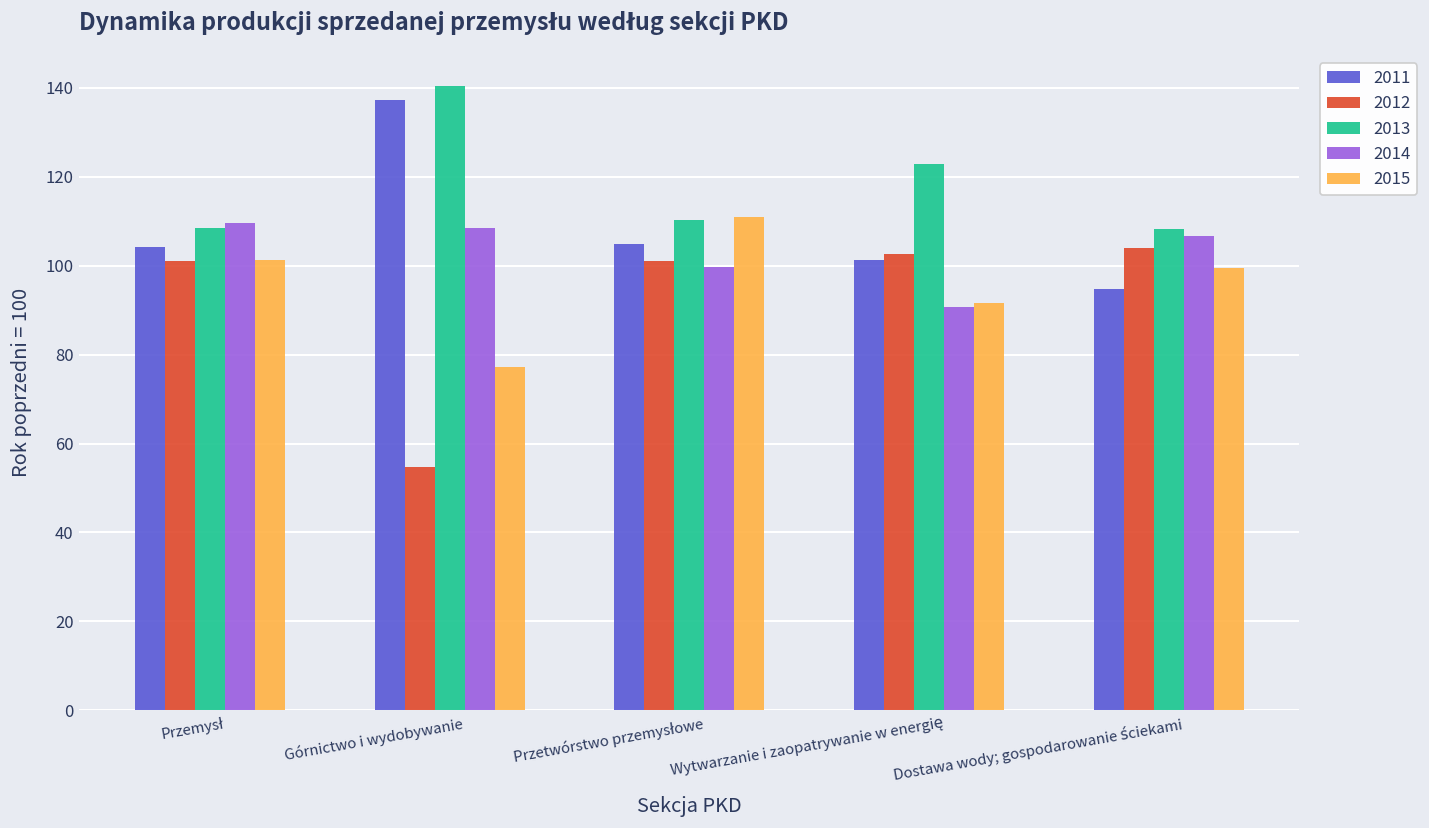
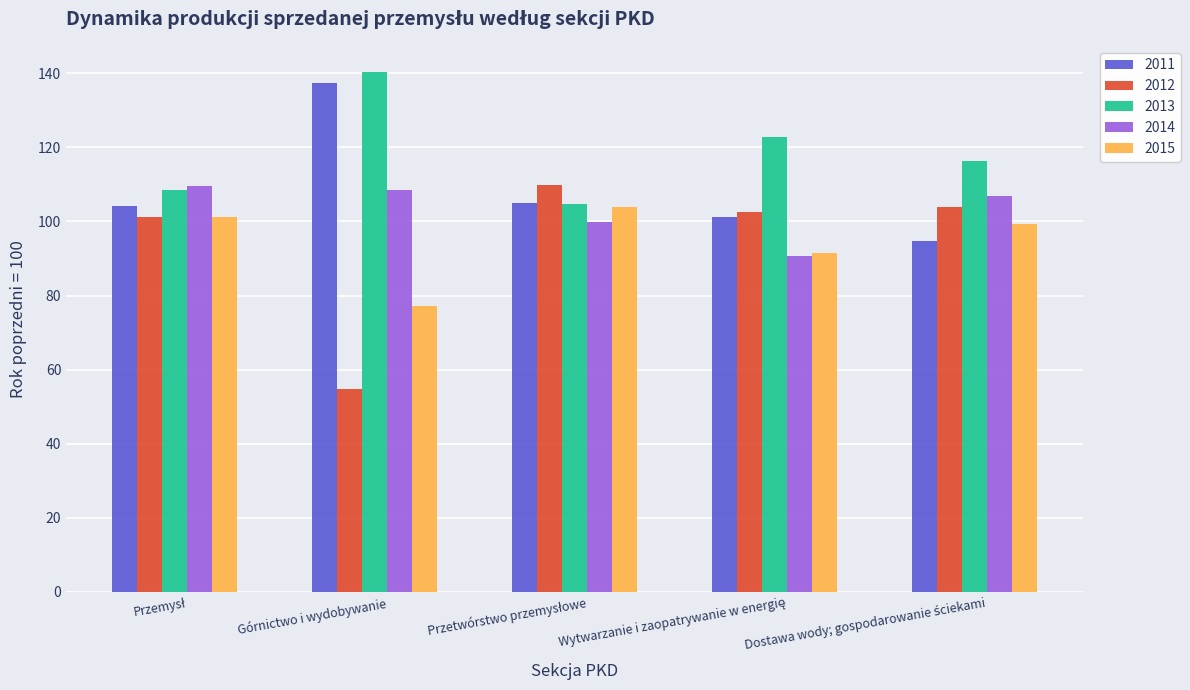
  {
    "2011": {
      "Przemysł": 104,
      "Górnictwo i wydobywanie": 137,
      "Przetwórstwo przemysłowe": 105,
      "Wytwarzanie i zaopatrywanie w energię": 101,
      "Dostawa wody; gospodarowanie ściekami": 95
    },
    "2012": {
      "Przemysł": 101,
      "Górnictwo i wydobywanie": 55,
-     "Przetwórstwo przemysłowe": 101,
+     "Przetwórstwo przemysłowe": 110,
      "Wytwarzanie i zaopatrywanie w energię": 103,
      "Dostawa wody; gospodarowanie ściekami": 104
    },
    "2013": {
      "Przemysł": 108,
      "Górnictwo i wydobywanie": 140,
-     "Przetwórstwo przemysłowe": 110,
+     "Przetwórstwo przemysłowe": 105,
      "Wytwarzanie i zaopatrywanie w energię": 123,
-     "Dostawa wody; gospodarowanie ściekami": 108
+     "Dostawa wody; gospodarowanie ściekami": 116
    },
    "2014": {
      "Przemysł": 110,
      "Górnictwo i wydobywanie": 109,
      "Przetwórstwo przemysłowe": 100,
      "Wytwarzanie i zaopatrywanie w energię": 91,
      "Dostawa wody; gospodarowanie ściekami": 107
    },
    "2015": {
      "Przemysł": 101,
      "Górnictwo i wydobywanie": 77,
-     "Przetwórstwo przemysłowe": 111,
+     "Przetwórstwo przemysłowe": 104,
      "Wytwarzanie i zaopatrywanie w energię": 92,
      "Dostawa wody; gospodarowanie ściekami": 99
    }
  }
